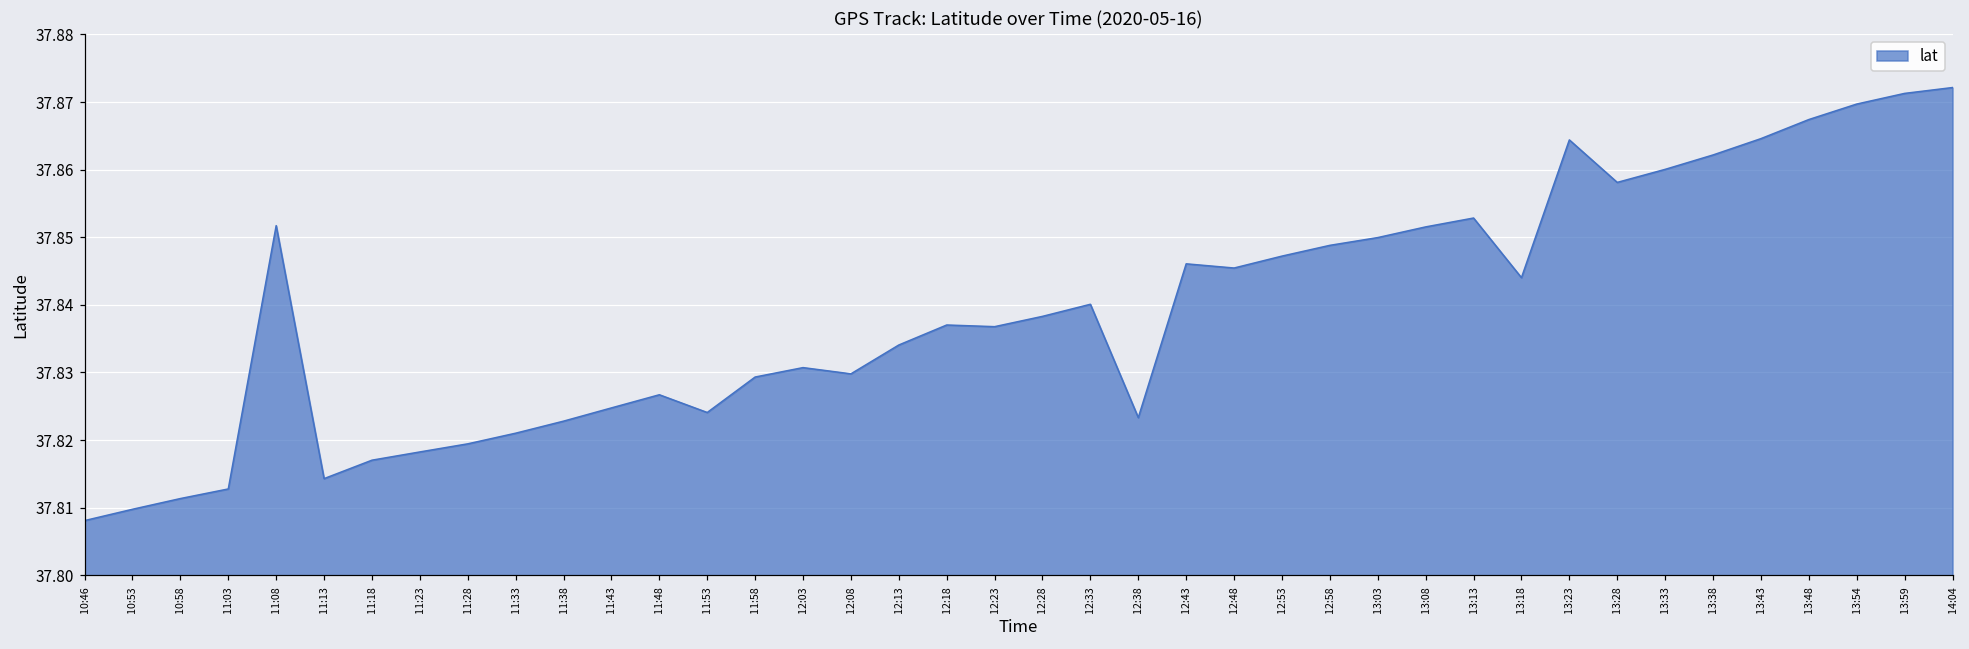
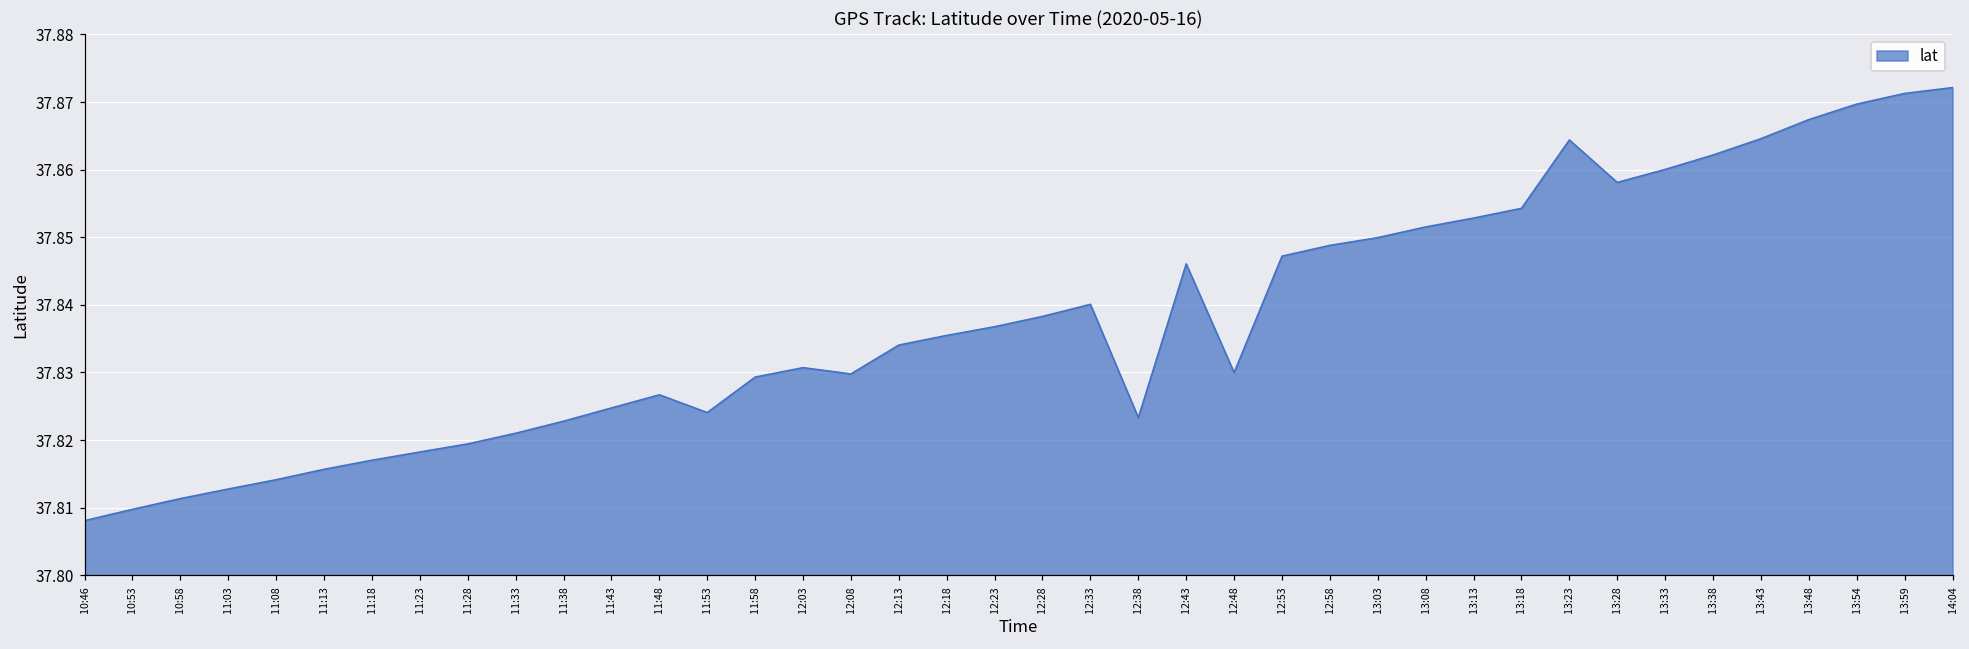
  {
    "10:46": 37.808,
    "10:53": 37.810,
    "10:58": 37.811,
    "11:03": 37.813,
-   "11:08": 37.852,
-   "11:13": 37.814,
+   "11:08": 37.814,
+   "11:13": 37.816,
    "11:18": 37.817,
    "11:23": 37.818,
    "11:28": 37.819,
    "11:33": 37.821,
    "11:38": 37.823,
    "11:43": 37.825,
    "11:48": 37.827,
    "11:53": 37.824,
    "11:58": 37.829,
    "12:03": 37.831,
    "12:08": 37.830,
    "12:13": 37.834,
-   "12:18": 37.837,
+   "12:18": 37.835,
    "12:23": 37.837,
    "12:28": 37.838,
    "12:33": 37.840,
    "12:38": 37.823,
    "12:43": 37.846,
-   "12:48": 37.845,
+   "12:48": 37.830,
    "12:53": 37.847,
    "12:58": 37.849,
    "13:03": 37.850,
    "13:08": 37.852,
    "13:13": 37.853,
-   "13:18": 37.844,
+   "13:18": 37.854,
    "13:23": 37.864,
    "13:28": 37.858,
    "13:33": 37.860,
    "13:38": 37.862,
    "13:43": 37.865,
    "13:48": 37.867,
    "13:54": 37.870,
    "13:59": 37.871,
    "14:04": 37.872
  }
